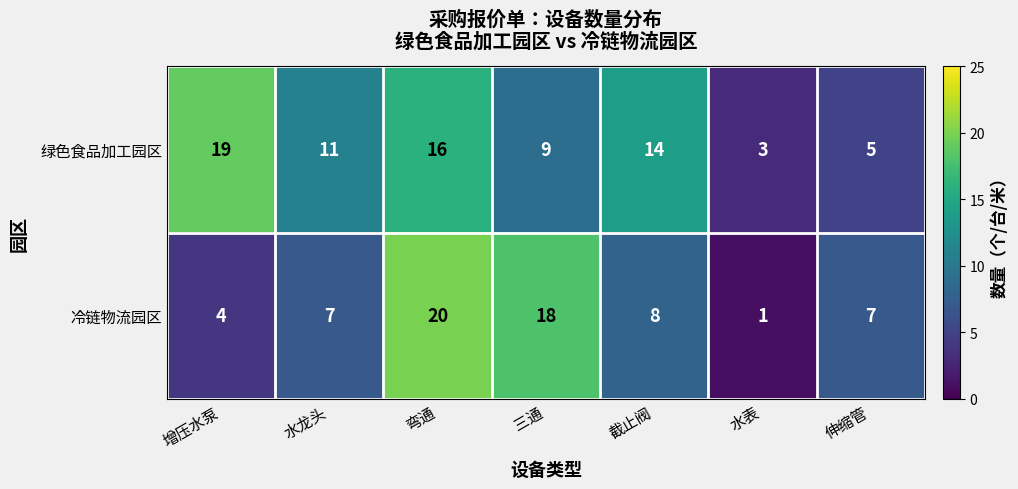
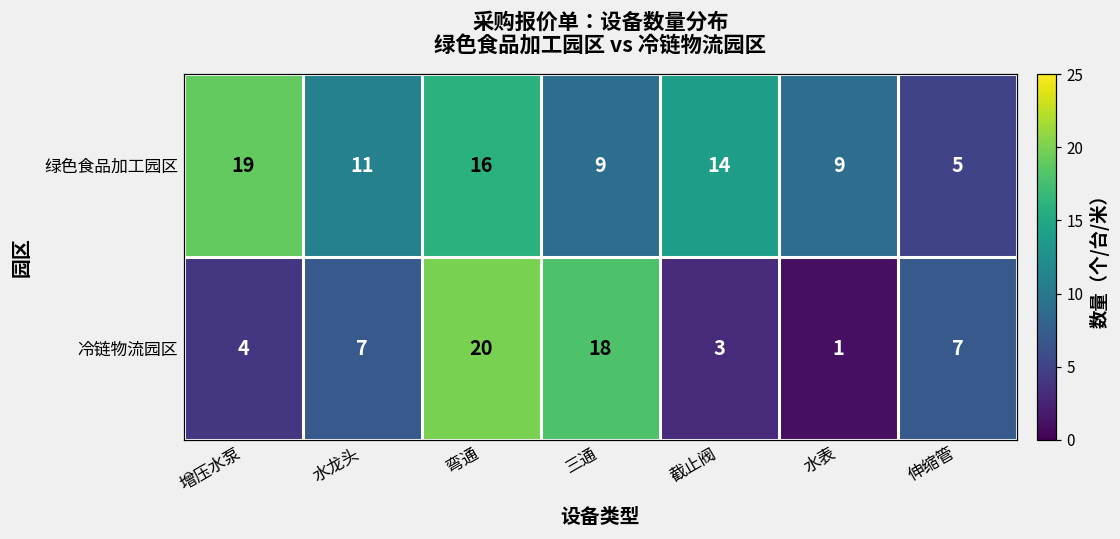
  {
    "绿色食品加工园区": {
      "增压水泵": 19,
      "水龙头": 11,
      "弯通": 16,
      "三通": 9,
      "截止阀": 14,
-     "水表": 3,
+     "水表": 9,
      "伸缩管": 5
    },
    "冷链物流园区": {
      "增压水泵": 4,
      "水龙头": 7,
      "弯通": 20,
      "三通": 18,
-     "截止阀": 8,
+     "截止阀": 3,
      "水表": 1,
      "伸缩管": 7
    }
  }
